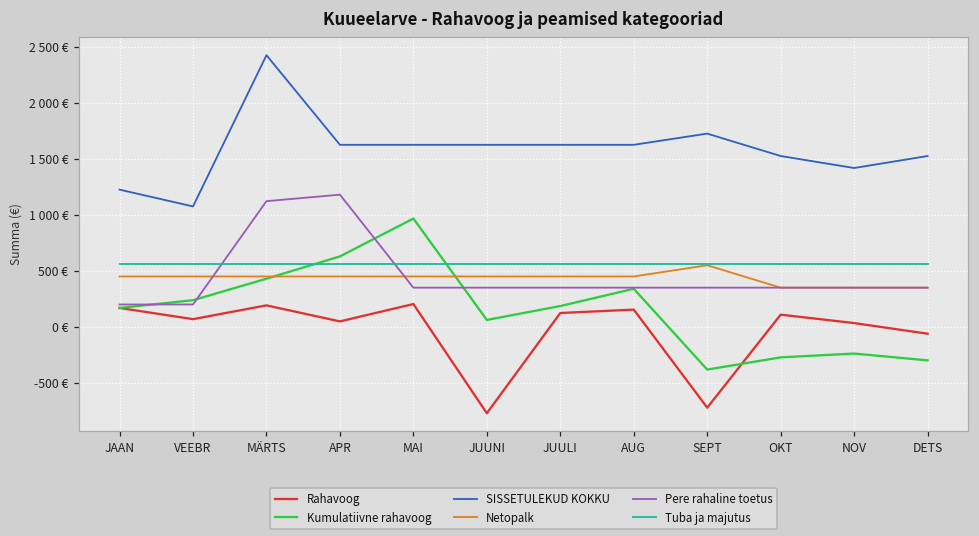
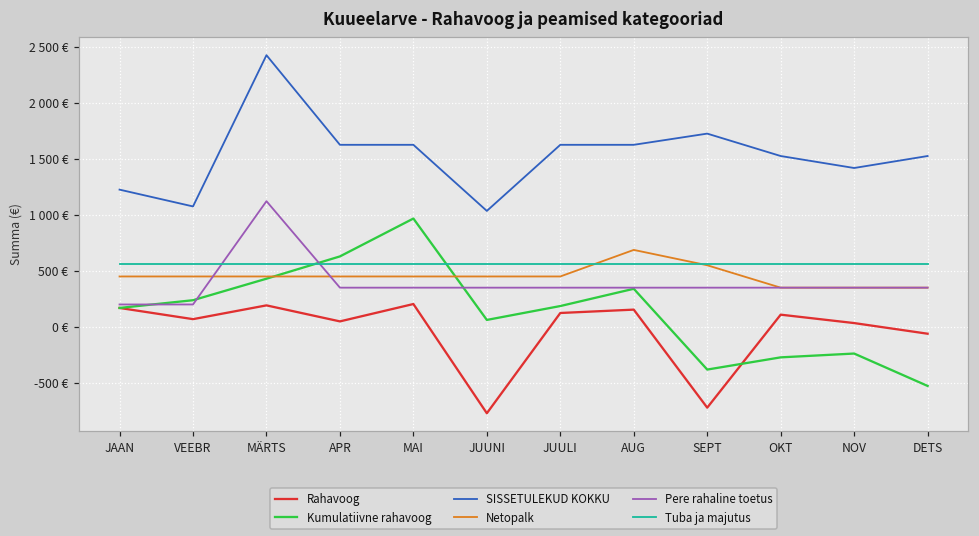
  {
    "Rahavoog": {
      "VEEBR": "70 €",
      "MÄRTS": "190 €",
      "APR": "50 €",
      "MAI": "200 €",
      "JUUNI": "-770 €",
      "JUULI": "120 €",
      "AUG": "150 €",
      "SEPT": "-720 €",
      "OKT": "110 €",
      "NOV": "30 €",
      "DETS": "-60 €"
    },
    "Kumulatiivne rahavoog": {
      "VEEBR": "240 €",
      "APR": "630 €",
      "MAI": "970 €",
      "JUUNI": "60 €",
      "JUULI": "190 €",
      "SEPT": "-380 €",
      "OKT": "-270 €",
      "NOV": "-240 €",
-     "DETS": "-300 €"
+     "DETS": "-530 €"
    },
    "SISSETULEKUD KOKKU": {
      "JAAN": "1230 €",
      "VEEBR": "1080 €",
      "MÄRTS": "2430 €",
      "APR": "1630 €",
      "MAI": "1630 €",
-     "JUUNI": "1630 €",
+     "JUUNI": "1040 €",
      "JUULI": "1630 €",
      "AUG": "1630 €",
      "SEPT": "1730 €",
      "OKT": "1530 €",
      "NOV": "1420 €",
      "DETS": "1530 €"
    },
    "Netopalk": {
      "JAAN": "450 €",
      "VEEBR": "450 €",
      "APR": "450 €",
      "MAI": "450 €",
      "JUUNI": "450 €",
      "JUULI": "450 €",
-     "AUG": "450 €"
+     "AUG": "690 €"
    },
    "Pere rahaline toetus": {
      "JAAN": "200 €",
      "VEEBR": "200 €",
      "MÄRTS": "1120 €",
-     "APR": "1180 €",
+     "APR": "350 €",
      "MAI": "350 €",
      "JUUNI": "350 €",
      "JUULI": "350 €",
      "SEPT": "350 €"
    },
    "Tuba ja majutus": {
      "JAAN": "570 €",
      "VEEBR": "570 €",
      "MÄRTS": "570 €",
      "APR": "570 €",
      "MAI": "570 €",
      "JUUNI": "570 €",
      "JUULI": "570 €",
      "AUG": "570 €",
      "OKT": "570 €",
      "NOV": "570 €",
      "DETS": "570 €"
    }
  }
